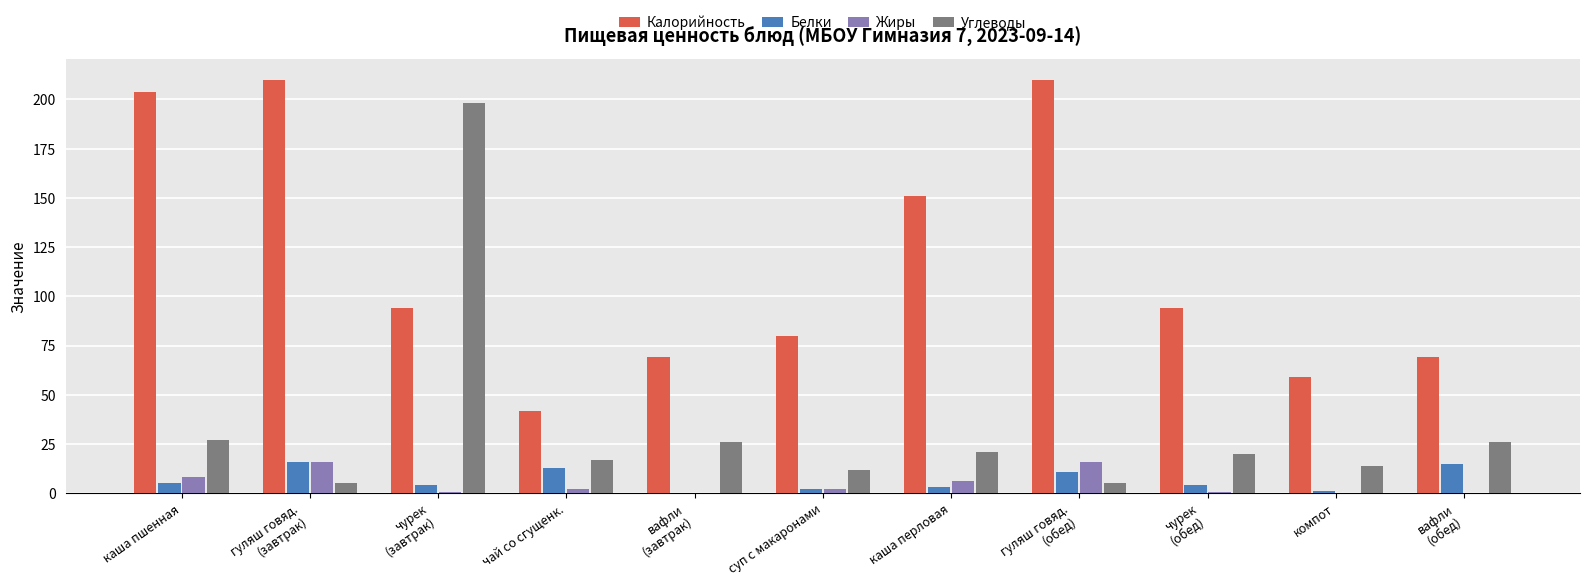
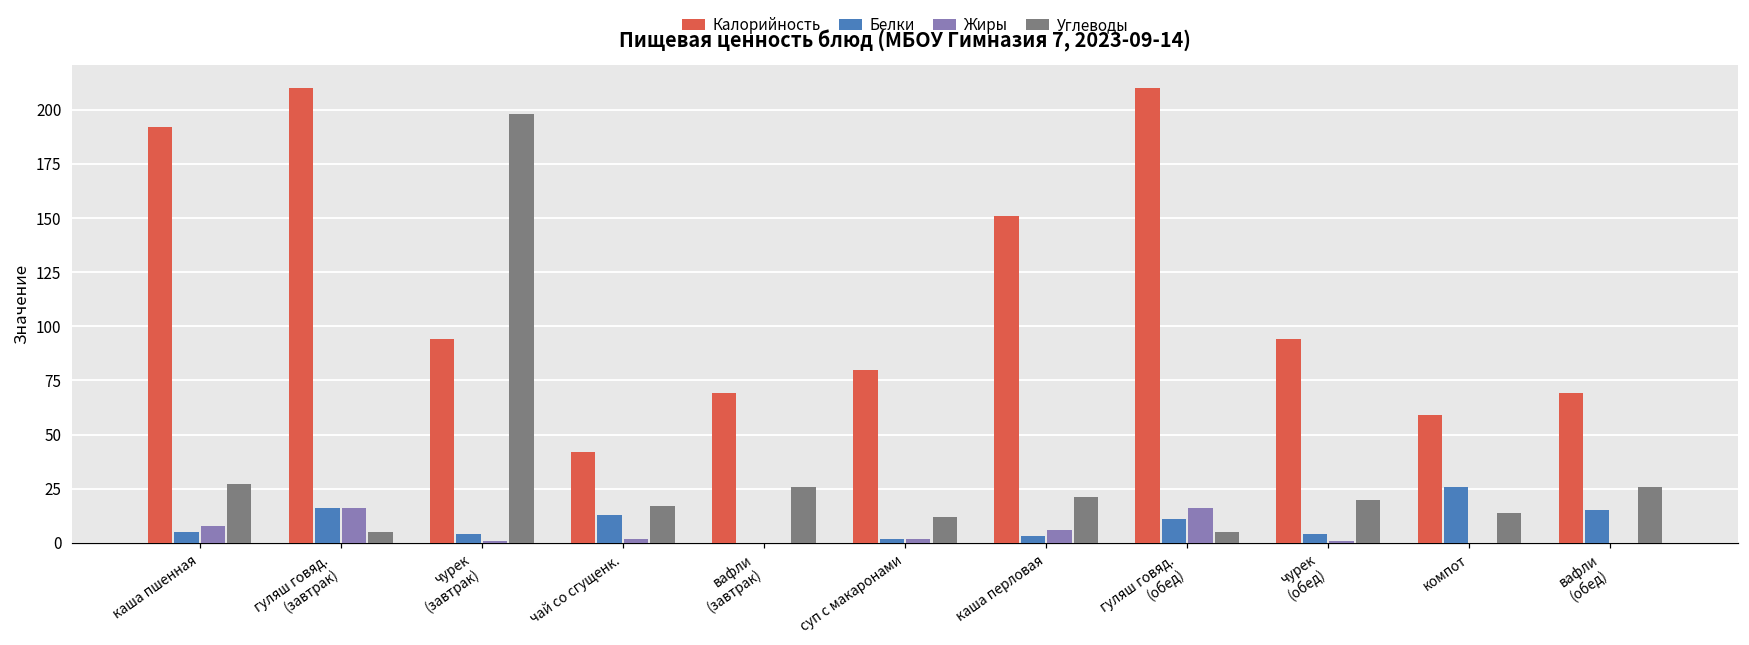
  {
    "Калорийность": {
-     "каша пшенная": 204,
+     "каша пшенная": 192,
      "гуляш говяд. (завтрак)": 210,
      "чурек (завтрак)": 94,
      "чай со сгущенк.": 42,
      "вафли (завтрак)": 69,
      "суп с макаронами": 80,
      "каша перловая": 151,
      "гуляш говяд. (обед)": 210,
      "чурек (обед)": 94,
      "компот": 59,
      "вафли (обед)": 69
    },
    "Белки": {
      "каша пшенная": 5,
      "гуляш говяд. (завтрак)": 16,
      "чурек (завтрак)": 4,
      "чай со сгущенк.": 13,
      "вафли (завтрак)": 0,
      "суп с макаронами": 2,
      "каша перловая": 3,
      "гуляш говяд. (обед)": 11,
      "чурек (обед)": 4,
-     "компот": 1,
+     "компот": 26,
      "вафли (обед)": 15
    }
  }
